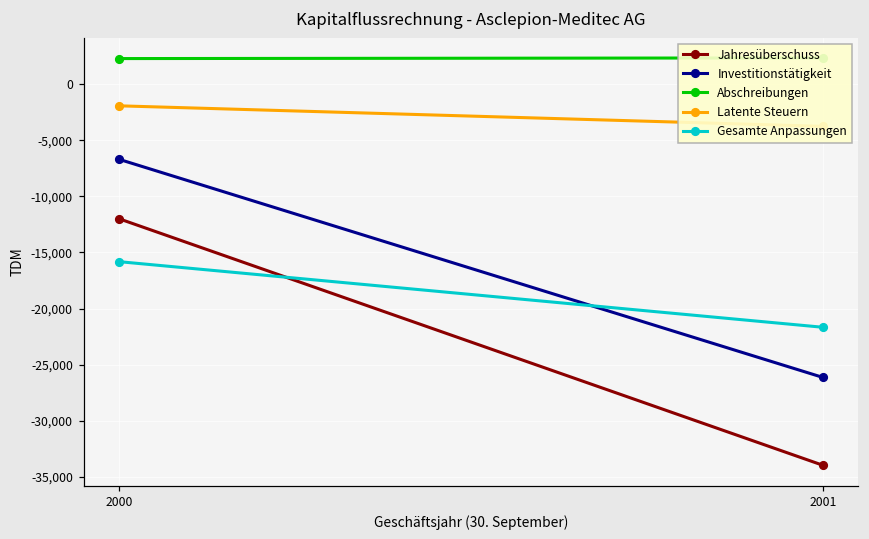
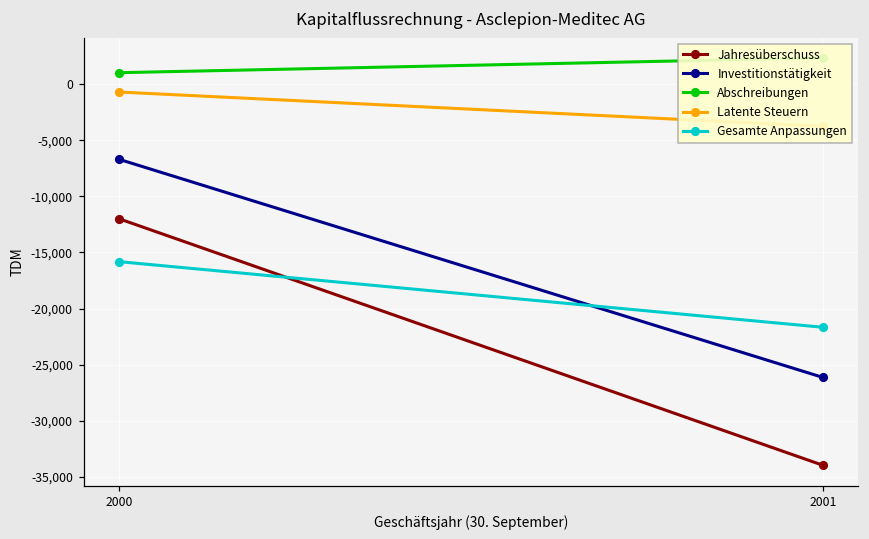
  {
    "Jahresüberschuss": {
      "2000": "-12,000",
      "2001": "-34,000"
    },
    "Investitionstätigkeit": {
      "2000": "-6,700",
      "2001": "-26,100"
    },
    "Abschreibungen": {
-     "2000": "2,300"
+     "2000": "1,000"
    },
    "Latente Steuern": {
-     "2000": "-1,900"
+     "2000": "-700"
    },
    "Gesamte Anpassungen": {
      "2000": "-15,800",
      "2001": "-21,700"
    }
  }
